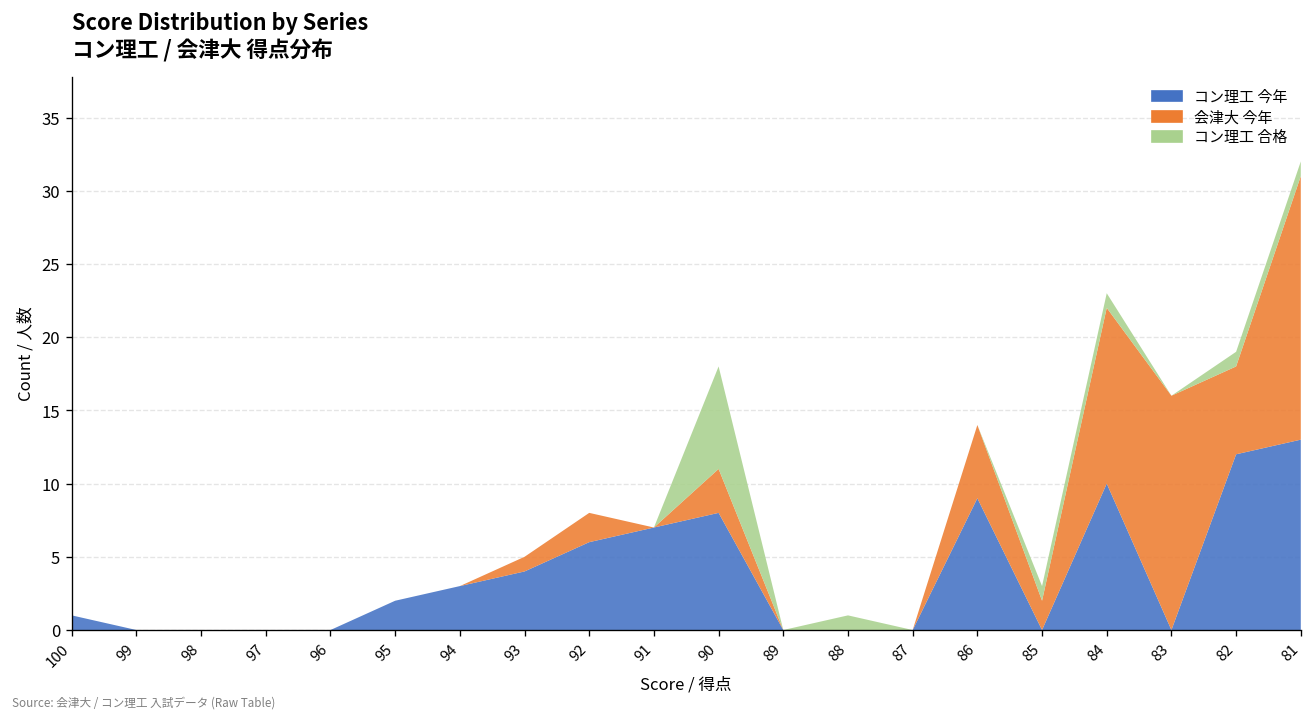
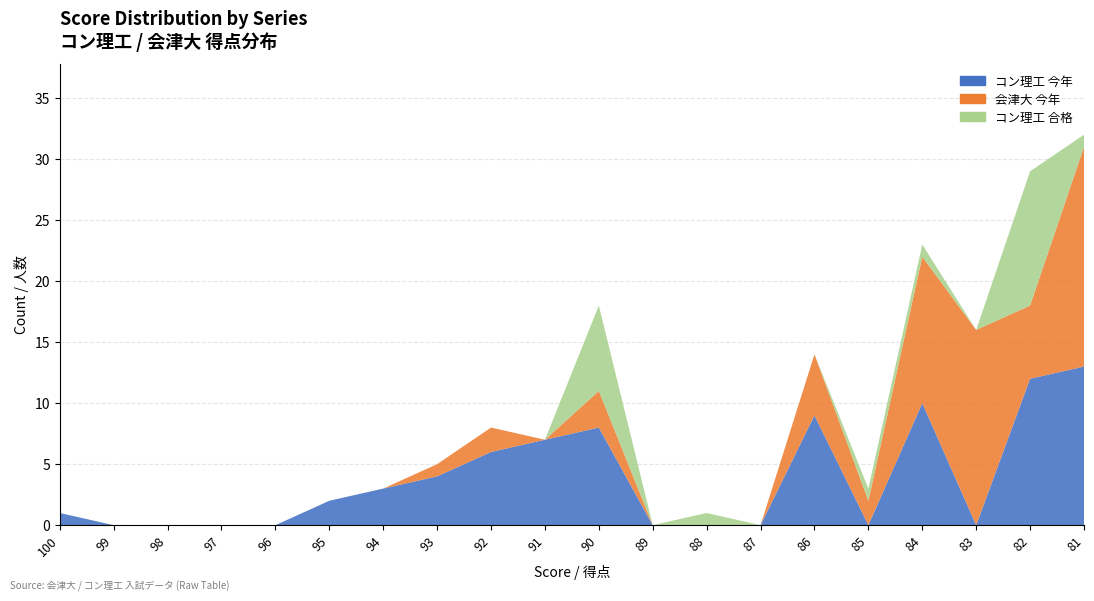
  {
    "コン理工 今年": {
      "93": 4,
      "92": 6,
      "90": 8,
      "86": 9,
      "85": 0,
      "84": 10,
      "83": 0,
      "82": 12,
      "81": 13
    },
    "会津大 今年": {
      "90": 3,
      "85": 2,
      "84": 12,
      "82": 6,
      "81": 18
    },
    "コン理工 合格": {
      "90": 7,
      "88": 1,
      "85": 1,
      "84": 1,
-     "82": 1,
+     "82": 11,
      "81": 1
    }
  }
